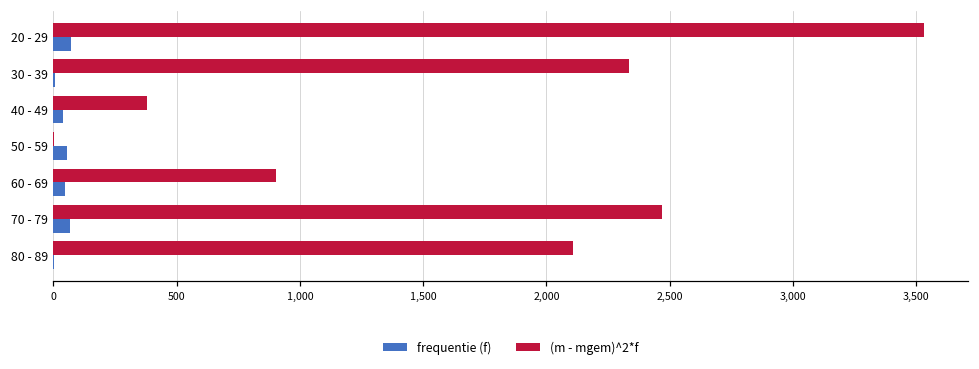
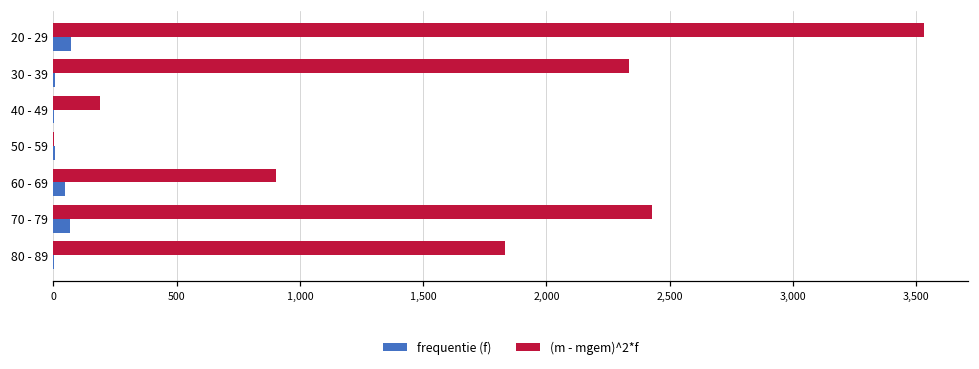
  {
    "frequentie (f)": {
      "20 - 29": "70",
-     "40 - 49": "40",
-     "50 - 59": "60",
+     "40 - 49": "0",
+     "50 - 59": "10",
      "60 - 69": "50",
      "70 - 79": "70"
    },
    "(m - mgem)^2*f": {
      "20 - 29": "3,530",
      "30 - 39": "2,330",
-     "40 - 49": "380",
+     "40 - 49": "190",
      "60 - 69": "900",
-     "70 - 79": "2,470",
-     "80 - 89": "2,110"
+     "70 - 79": "2,430",
+     "80 - 89": "1,830"
    }
  }
